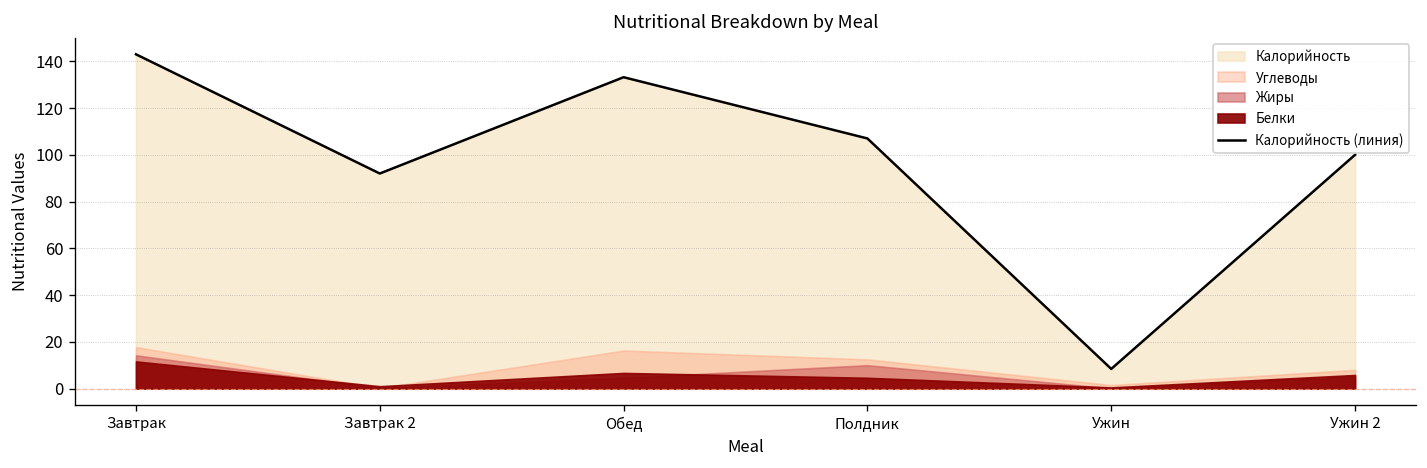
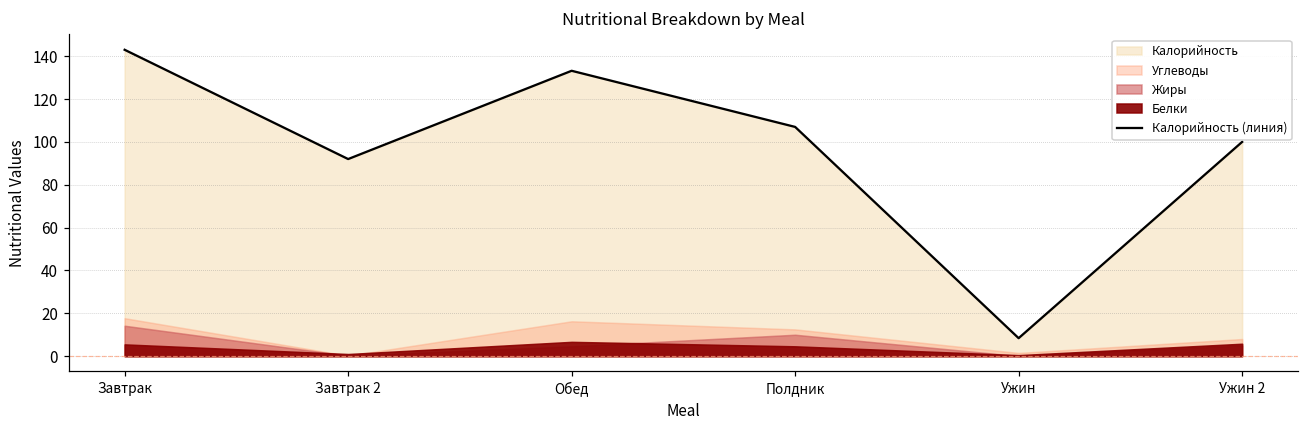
  {
    "Жиры": {
      "Завтрак": 14,
      "Обед": 5,
      "Полдник": 10
    },
    "Белки": {
-     "Завтрак": 12,
+     "Завтрак": 6,
      "Обед": 7,
      "Полдник": 5
    }
  }
